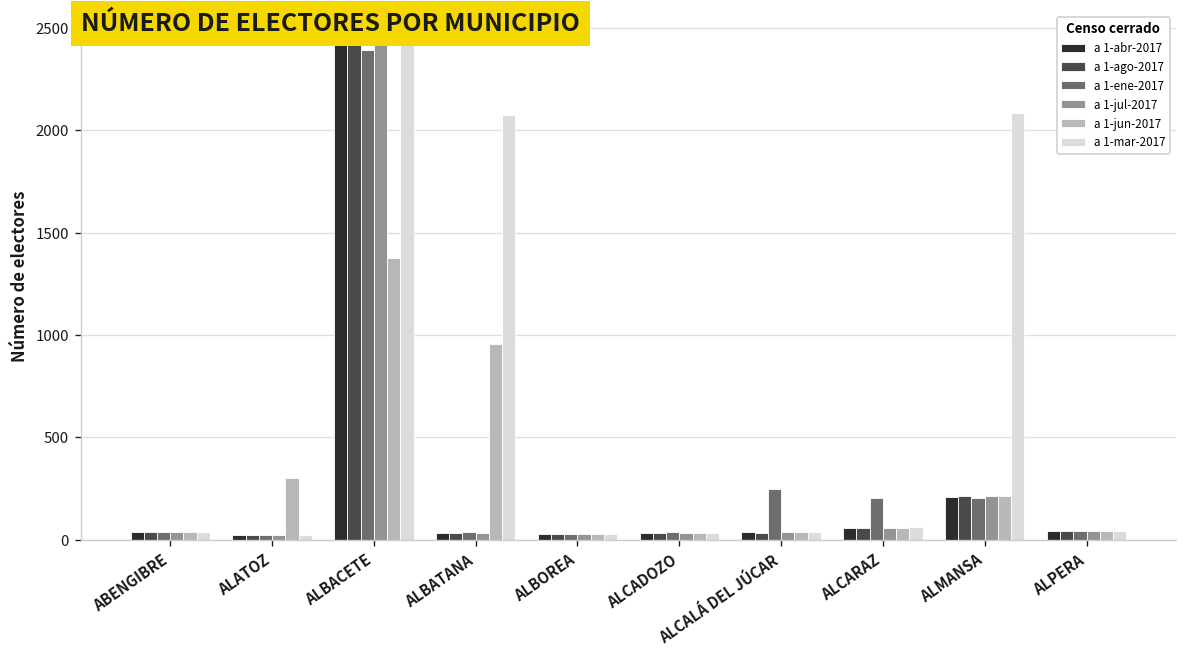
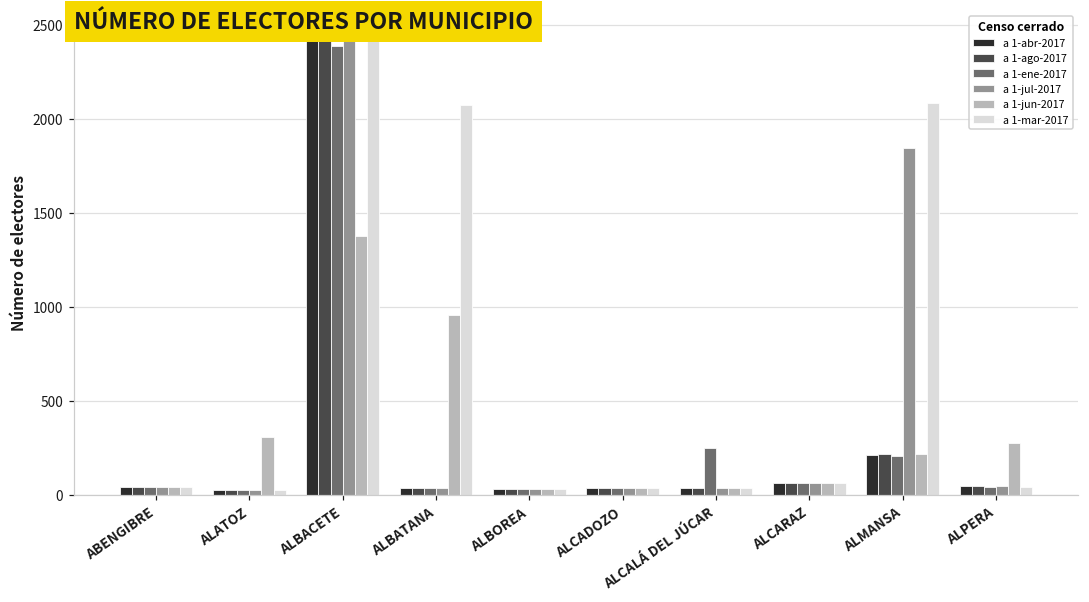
  {
    "a 1-ene-2017": {
      "ABENGIBRE": 40,
      "ALATOZ": 20,
      "ALBACETE": 2390,
      "ALBATANA": 40,
      "ALBOREA": 30,
      "ALCADOZO": 40,
      "ALCALÁ DEL JÚCAR": 250,
-     "ALCARAZ": 200,
+     "ALCARAZ": 60,
      "ALMANSA": 210,
      "ALPERA": 40
    },
    "a 1-jul-2017": {
      "ABENGIBRE": 40,
      "ALATOZ": 20,
      "ALBACETE": 2460,
      "ALBATANA": 30,
      "ALBOREA": 30,
      "ALCADOZO": 30,
      "ALCALÁ DEL JÚCAR": 40,
      "ALCARAZ": 60,
-     "ALMANSA": 210,
+     "ALMANSA": 1850,
      "ALPERA": 50
    },
    "a 1-jun-2017": {
      "ABENGIBRE": 40,
      "ALATOZ": 300,
      "ALBACETE": 1380,
      "ALBATANA": 960,
      "ALBOREA": 30,
      "ALCADOZO": 30,
      "ALCALÁ DEL JÚCAR": 40,
      "ALCARAZ": 60,
      "ALMANSA": 220,
-     "ALPERA": 40
+     "ALPERA": 270
    },
    "a 1-mar-2017": {
      "ABENGIBRE": 40,
      "ALATOZ": 20,
      "ALBACETE": 2430,
      "ALBATANA": 2080,
      "ALBOREA": 30,
      "ALCADOZO": 40,
      "ALCALÁ DEL JÚCAR": 40,
      "ALCARAZ": 60,
      "ALMANSA": 2090,
      "ALPERA": 40
    }
  }
